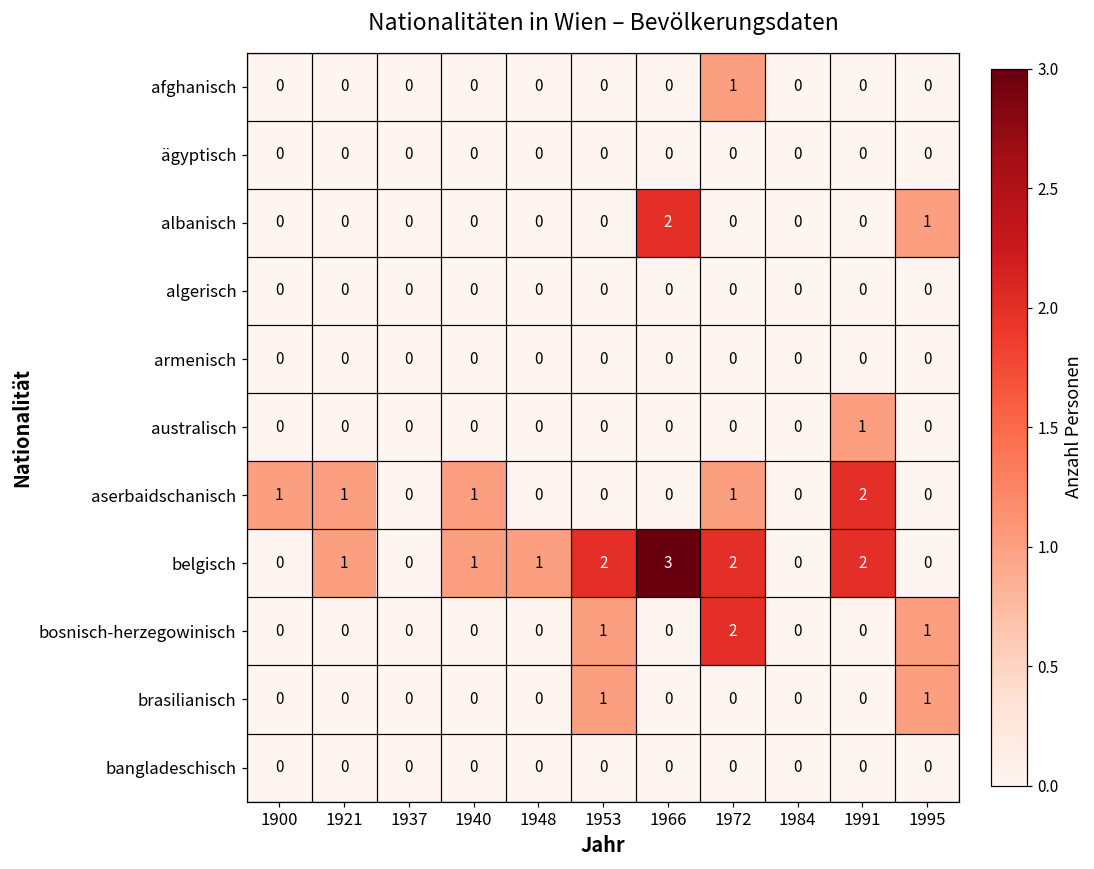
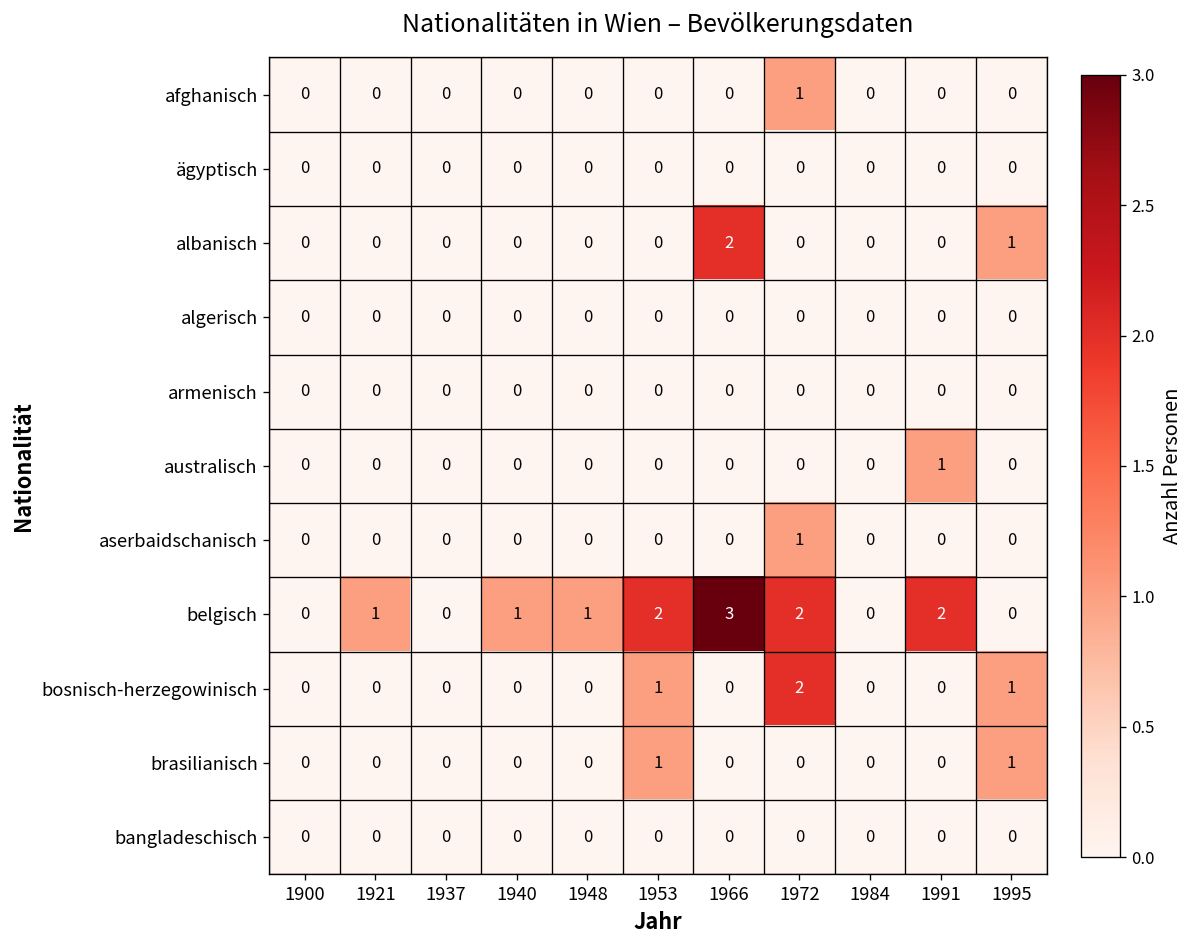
  {
    "afghanisch": {
      "1900": 0,
      "1921": 0,
      "1937": 0,
      "1940": 0,
      "1948": 0,
      "1953": 0,
      "1966": 0,
      "1972": 1,
      "1984": 0,
      "1991": 0,
      "1995": 0
    },
    "ägyptisch": {
      "1900": 0,
      "1921": 0,
      "1937": 0,
      "1940": 0,
      "1948": 0,
      "1953": 0,
      "1966": 0,
      "1972": 0,
      "1984": 0,
      "1991": 0,
      "1995": 0
    },
    "albanisch": {
      "1900": 0,
      "1921": 0,
      "1937": 0,
      "1940": 0,
      "1948": 0,
      "1953": 0,
      "1966": 2,
      "1972": 0,
      "1984": 0,
      "1991": 0,
      "1995": 1
    },
    "algerisch": {
      "1900": 0,
      "1921": 0,
      "1937": 0,
      "1940": 0,
      "1948": 0,
      "1953": 0,
      "1966": 0,
      "1972": 0,
      "1984": 0,
      "1991": 0,
      "1995": 0
    },
    "armenisch": {
      "1900": 0,
      "1921": 0,
      "1937": 0,
      "1940": 0,
      "1948": 0,
      "1953": 0,
      "1966": 0,
      "1972": 0,
      "1984": 0,
      "1991": 0,
      "1995": 0
    },
    "australisch": {
      "1900": 0,
      "1921": 0,
      "1937": 0,
      "1940": 0,
      "1948": 0,
      "1953": 0,
      "1966": 0,
      "1972": 0,
      "1984": 0,
      "1991": 1,
      "1995": 0
    },
    "aserbaidschanisch": {
-     "1900": 1,
-     "1921": 1,
+     "1900": 0,
+     "1921": 0,
      "1937": 0,
-     "1940": 1,
+     "1940": 0,
      "1948": 0,
      "1953": 0,
      "1966": 0,
      "1972": 1,
      "1984": 0,
-     "1991": 2,
+     "1991": 0,
      "1995": 0
    },
    "belgisch": {
      "1900": 0,
      "1921": 1,
      "1937": 0,
      "1940": 1,
      "1948": 1,
      "1953": 2,
      "1966": 3,
      "1972": 2,
      "1984": 0,
      "1991": 2,
      "1995": 0
    },
    "bosnisch-herzegowinisch": {
      "1900": 0,
      "1921": 0,
      "1937": 0,
      "1940": 0,
      "1948": 0,
      "1953": 1,
      "1966": 0,
      "1972": 2,
      "1984": 0,
      "1991": 0,
      "1995": 1
    },
    "brasilianisch": {
      "1900": 0,
      "1921": 0,
      "1937": 0,
      "1940": 0,
      "1948": 0,
      "1953": 1,
      "1966": 0,
      "1972": 0,
      "1984": 0,
      "1991": 0,
      "1995": 1
    },
    "bangladeschisch": {
      "1900": 0,
      "1921": 0,
      "1937": 0,
      "1940": 0,
      "1948": 0,
      "1953": 0,
      "1966": 0,
      "1972": 0,
      "1984": 0,
      "1991": 0,
      "1995": 0
    }
  }
